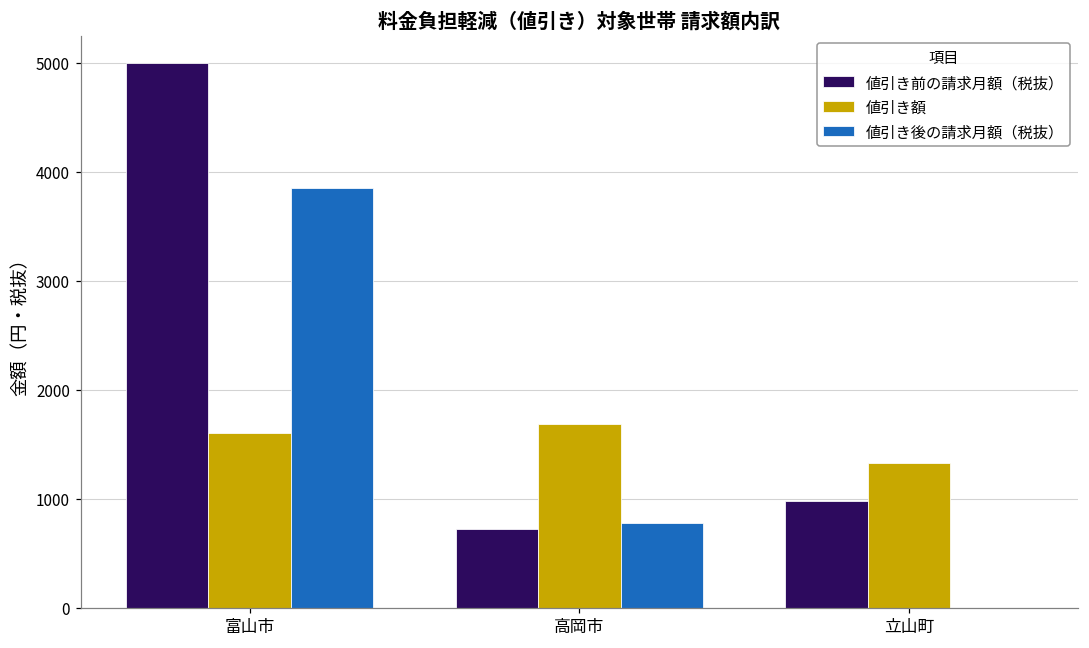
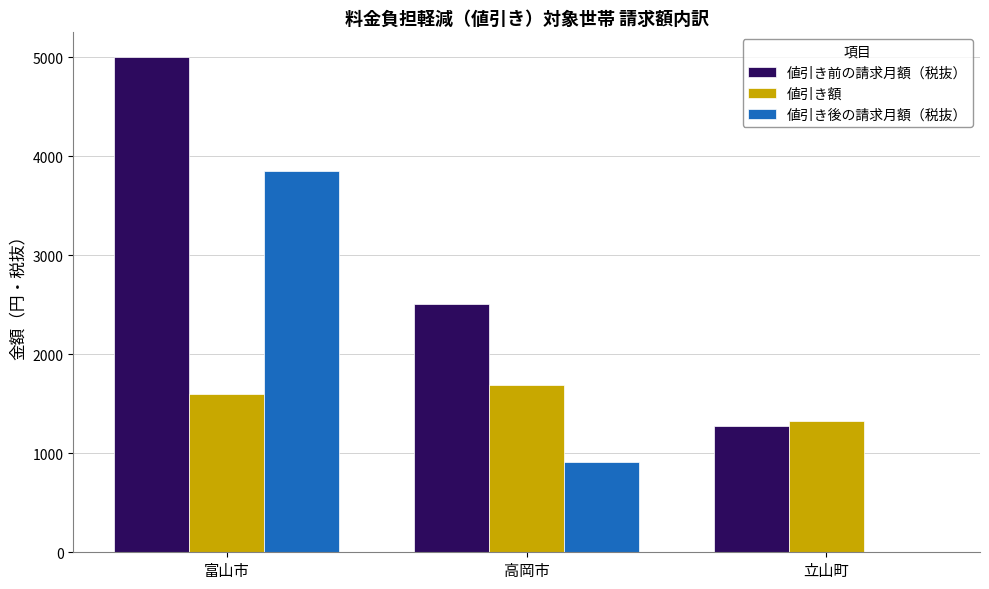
  {
    "値引き前の請求月額（税抜）": {
      "富山市": 5000,
-     "高岡市": 700,
-     "立山町": 1000
+     "高岡市": 2500,
+     "立山町": 1300
    },
    "値引き額": {
      "富山市": 1600,
      "高岡市": 1700,
      "立山町": 1300
    },
    "値引き後の請求月額（税抜）": {
      "富山市": 3900,
-     "高岡市": 800,
+     "高岡市": 900,
      "立山町": 0
    }
  }
